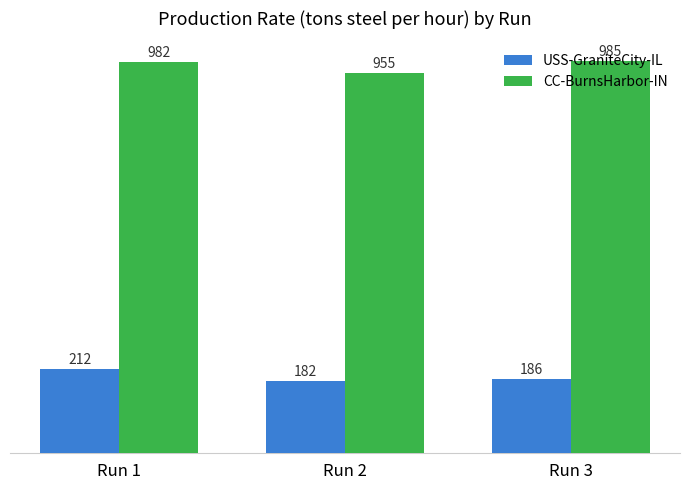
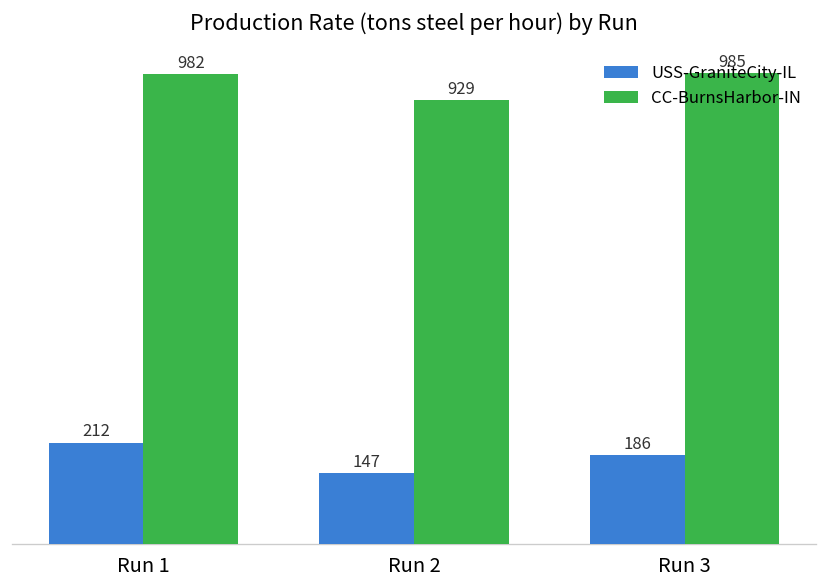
  {
    "USS-GraniteCity-IL": {
      "Run 1": 212,
-     "Run 2": 182,
+     "Run 2": 147,
      "Run 3": 186
    },
    "CC-BurnsHarbor-IN": {
      "Run 1": 982,
-     "Run 2": 955,
+     "Run 2": 929,
      "Run 3": 985
    }
  }
